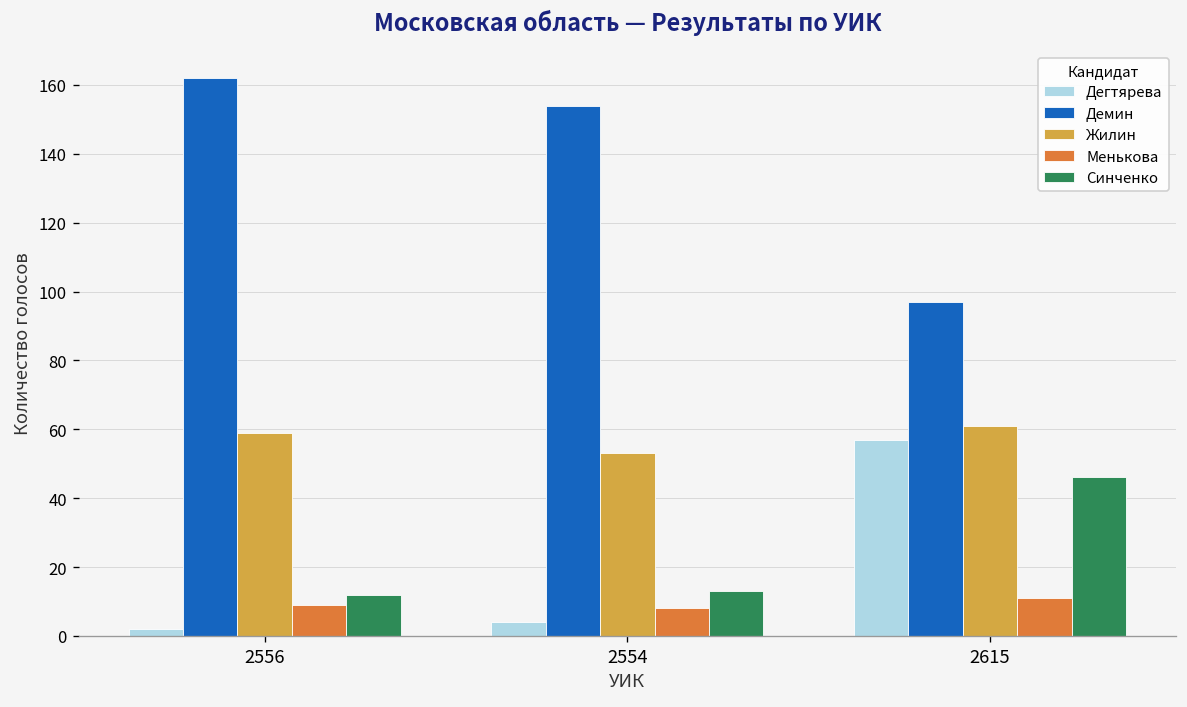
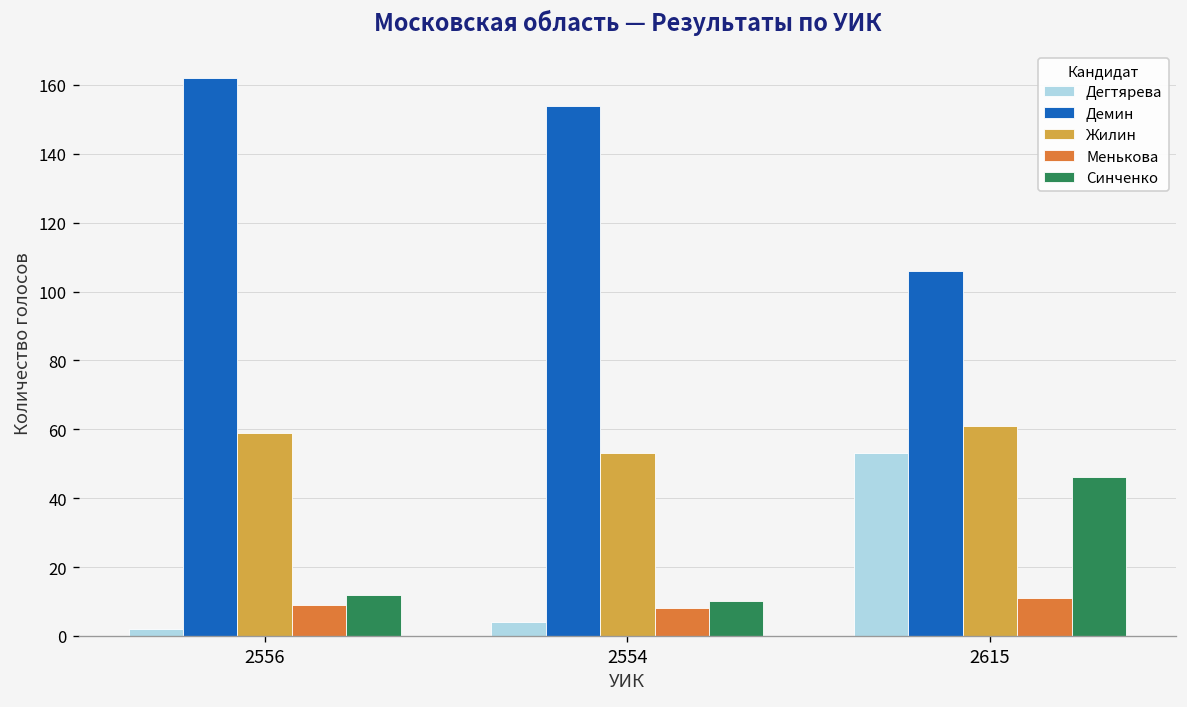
  {
    "Дегтярева": {
      "2556": 2,
      "2554": 4,
-     "2615": 57
+     "2615": 53
    },
    "Демин": {
      "2556": 162,
      "2554": 154,
-     "2615": 97
+     "2615": 106
    },
    "Синченко": {
      "2556": 12,
-     "2554": 13,
+     "2554": 10,
      "2615": 46
    }
  }
